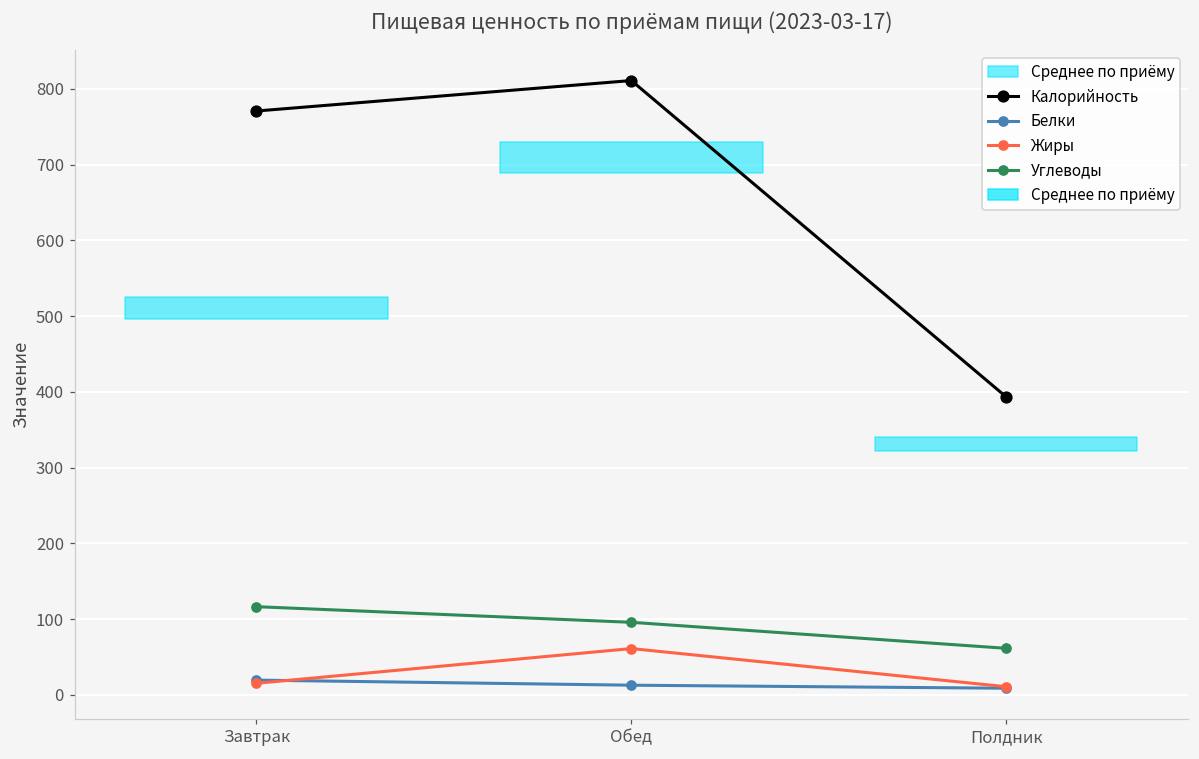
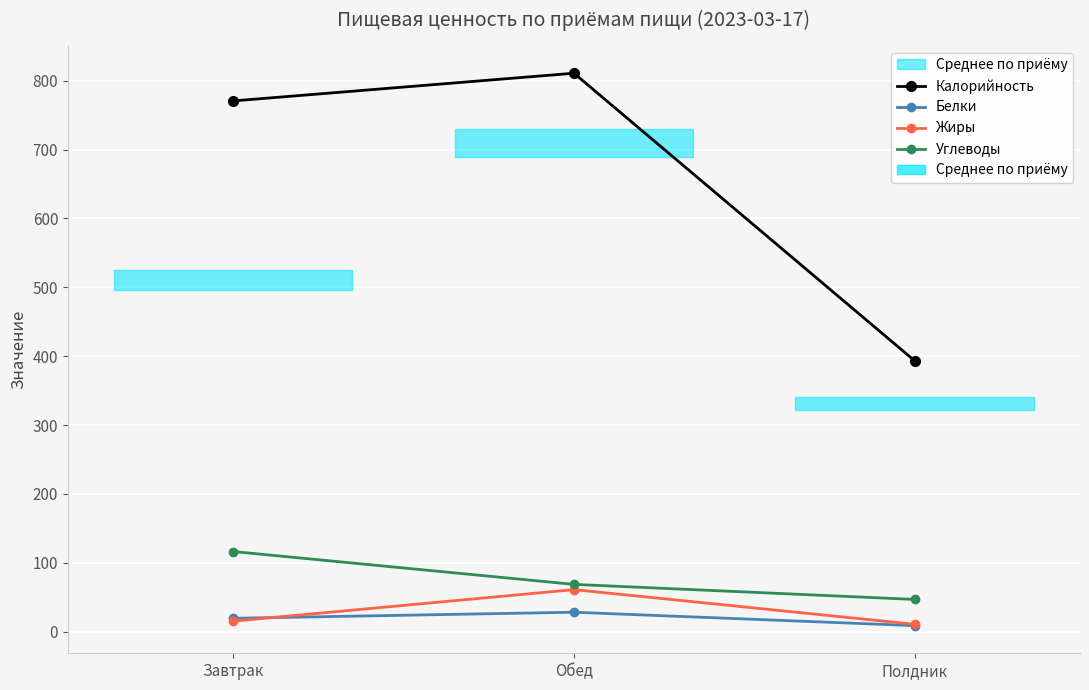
  {
    "Калорийность": {
      "Завтрак": 770,
      "Обед": 810,
      "Полдник": 390
    },
    "Белки": {
      "Завтрак": 20,
-     "Обед": 10
+     "Обед": 30
    },
    "Жиры": {
      "Завтрак": 20,
      "Обед": 60
    },
    "Углеводы": {
      "Завтрак": 120,
-     "Обед": 100,
-     "Полдник": 60
+     "Обед": 70,
+     "Полдник": 50
    }
  }
